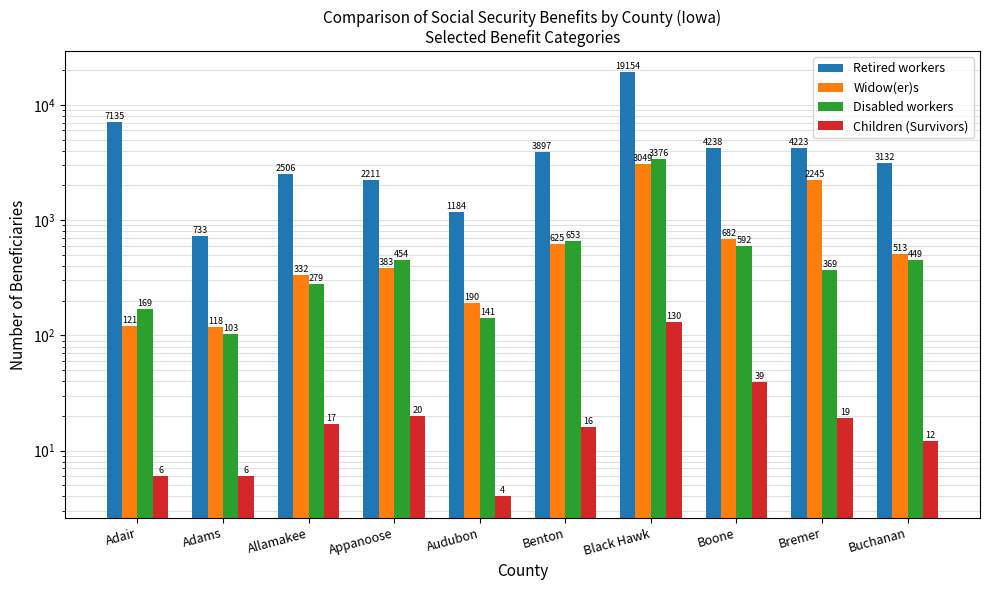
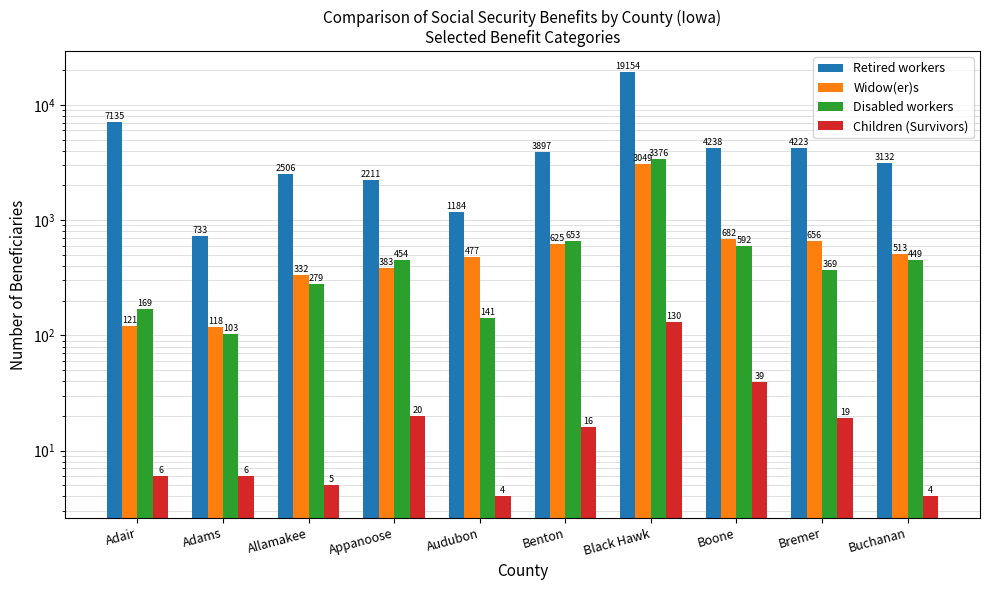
  {
    "Retired workers": {
      "Adair": 7135,
      "Adams": 733,
      "Allamakee": 2506,
      "Appanoose": 2211,
      "Audubon": 1184,
      "Benton": 3897,
      "Black Hawk": 19154,
      "Boone": 4238,
      "Bremer": 4223,
      "Buchanan": 3132
    },
    "Widow(er)s": {
      "Adair": 121,
      "Adams": 118,
      "Allamakee": 332,
      "Appanoose": 383,
-     "Audubon": 190,
+     "Audubon": 477,
      "Benton": 625,
      "Black Hawk": 3049,
      "Boone": 682,
-     "Bremer": 2245,
+     "Bremer": 656,
      "Buchanan": 513
    },
    "Disabled workers": {
      "Adair": 169,
      "Adams": 103,
      "Allamakee": 279,
      "Appanoose": 454,
      "Audubon": 141,
      "Benton": 653,
      "Black Hawk": 3376,
      "Boone": 592,
      "Bremer": 369,
      "Buchanan": 449
    },
    "Children (Survivors)": {
      "Adair": 6,
      "Adams": 6,
-     "Allamakee": 17,
+     "Allamakee": 5,
      "Appanoose": 20,
      "Audubon": 4,
      "Benton": 16,
      "Black Hawk": 130,
      "Boone": 39,
      "Bremer": 19,
-     "Buchanan": 12
+     "Buchanan": 4
    }
  }
